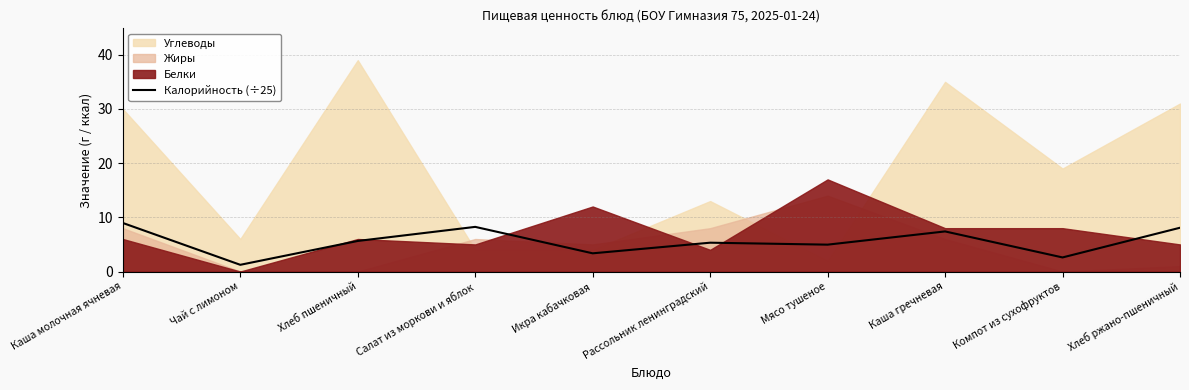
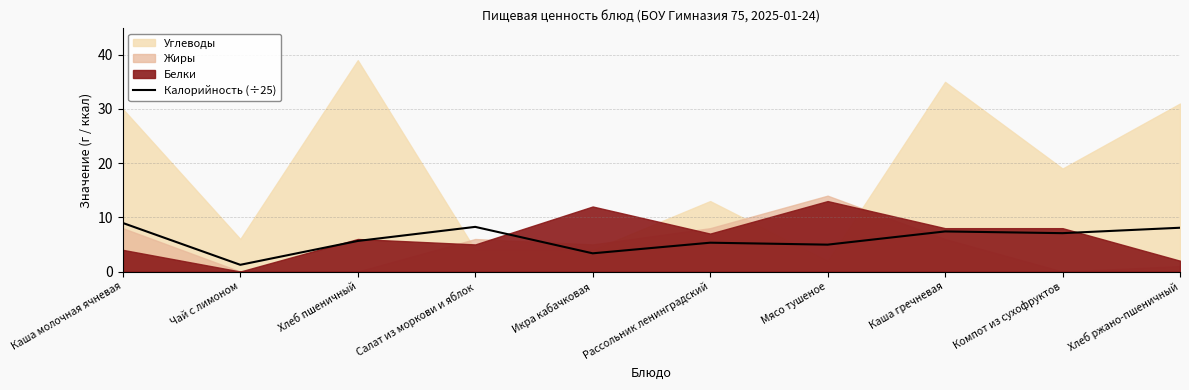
  {
    "Калорийность (÷25)": {
      "Каша молочная ячневая": 9,
      "Чай с лимоном": 1,
      "Салат из моркови и яблок": 8,
      "Икра кабачковая": 3,
      "Рассольник ленинградский": 5,
      "Мясо тушеное": 5,
      "Каша гречневая": 7,
-     "Компот из сухофруктов": 3,
+     "Компот из сухофруктов": 7,
      "Хлеб ржано-пшеничный": 8
    },
    "Белки": {
-     "Каша молочная ячневая": 6,
+     "Каша молочная ячневая": 4,
      "Салат из моркови и яблок": 5,
      "Икра кабачковая": 12,
-     "Рассольник ленинградский": 4,
-     "Мясо тушеное": 17,
+     "Рассольник ленинградский": 7,
+     "Мясо тушеное": 13,
      "Каша гречневая": 8,
      "Компот из сухофруктов": 8,
-     "Хлеб ржано-пшеничный": 5
+     "Хлеб ржано-пшеничный": 2
    }
  }
